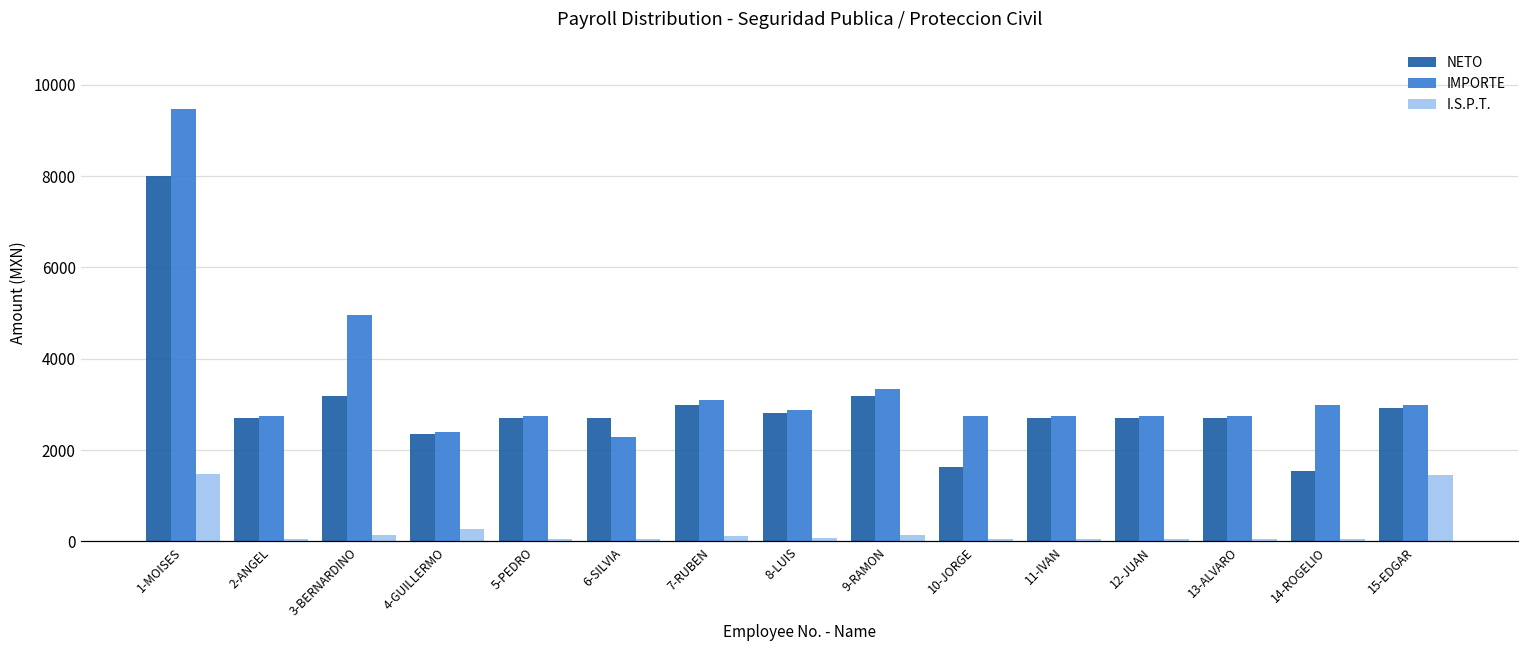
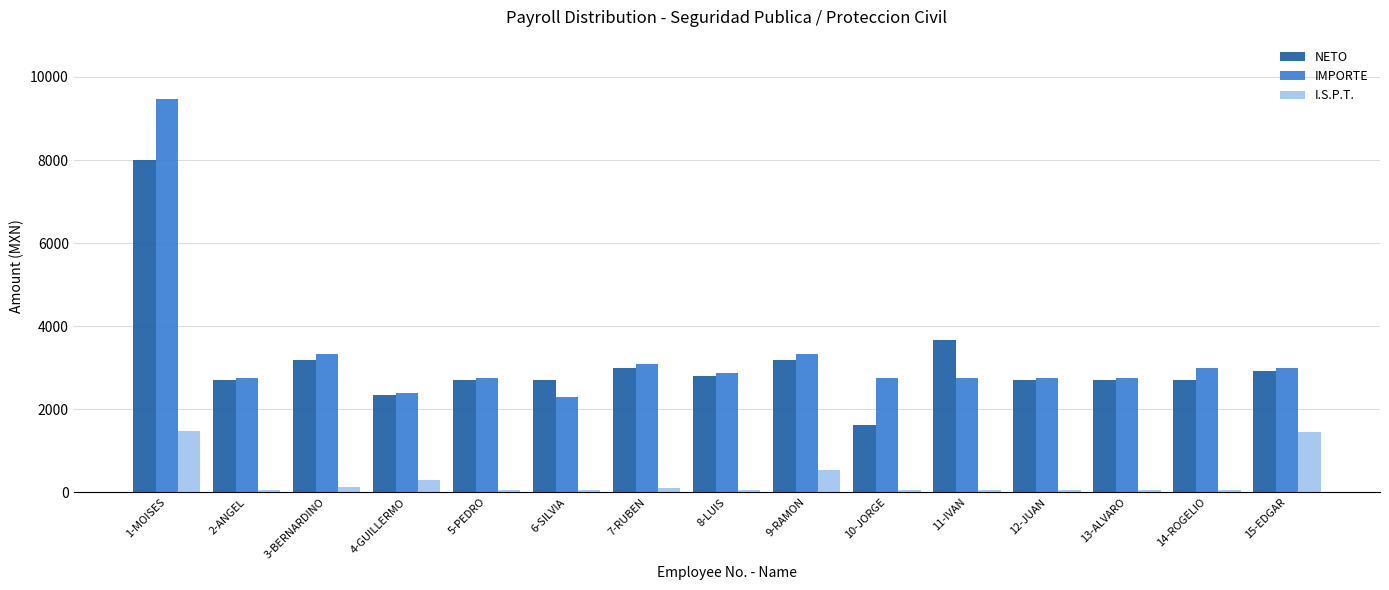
  {
    "NETO": {
      "1-MOISES": 8000,
      "2-ANGEL": 2700,
      "3-BERNARDINO": 3200,
      "4-GUILLERMO": 2300,
      "5-PEDRO": 2700,
      "6-SILVIA": 2700,
      "7-RUBEN": 3000,
      "8-LUIS": 2800,
      "9-RAMON": 3200,
      "10-JORGE": 1600,
-     "11-IVAN": 2700,
+     "11-IVAN": 3700,
      "12-JUAN": 2700,
      "13-ALVARO": 2700,
-     "14-ROGELIO": 1500,
+     "14-ROGELIO": 2700,
      "15-EDGAR": 2900
    },
    "IMPORTE": {
      "1-MOISES": 9500,
      "2-ANGEL": 2800,
-     "3-BERNARDINO": 5000,
+     "3-BERNARDINO": 3300,
      "4-GUILLERMO": 2400,
      "5-PEDRO": 2800,
      "6-SILVIA": 2300,
      "7-RUBEN": 3100,
      "8-LUIS": 2900,
      "9-RAMON": 3300,
      "10-JORGE": 2800,
      "11-IVAN": 2800,
      "12-JUAN": 2800,
      "13-ALVARO": 2800,
      "14-ROGELIO": 3000,
      "15-EDGAR": 3000
    },
    "I.S.P.T.": {
      "1-MOISES": 1500,
      "3-BERNARDINO": 100,
      "4-GUILLERMO": 300,
      "7-RUBEN": 100,
      "8-LUIS": 100,
-     "9-RAMON": 100,
+     "9-RAMON": 500,
      "15-EDGAR": 1500
    }
  }
